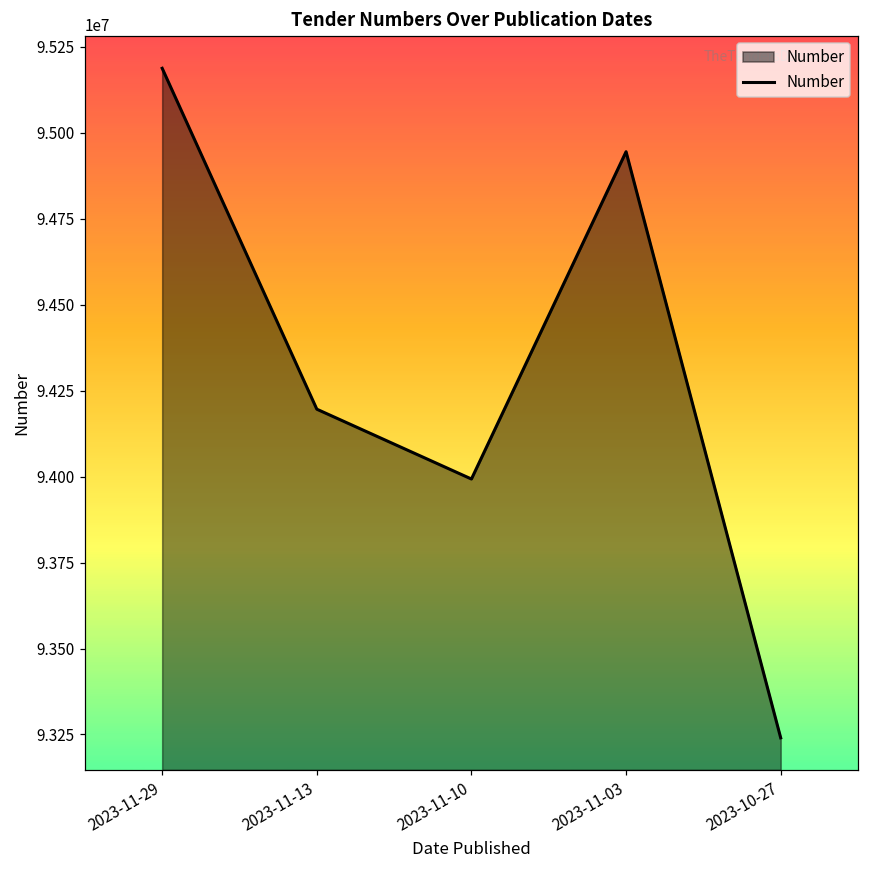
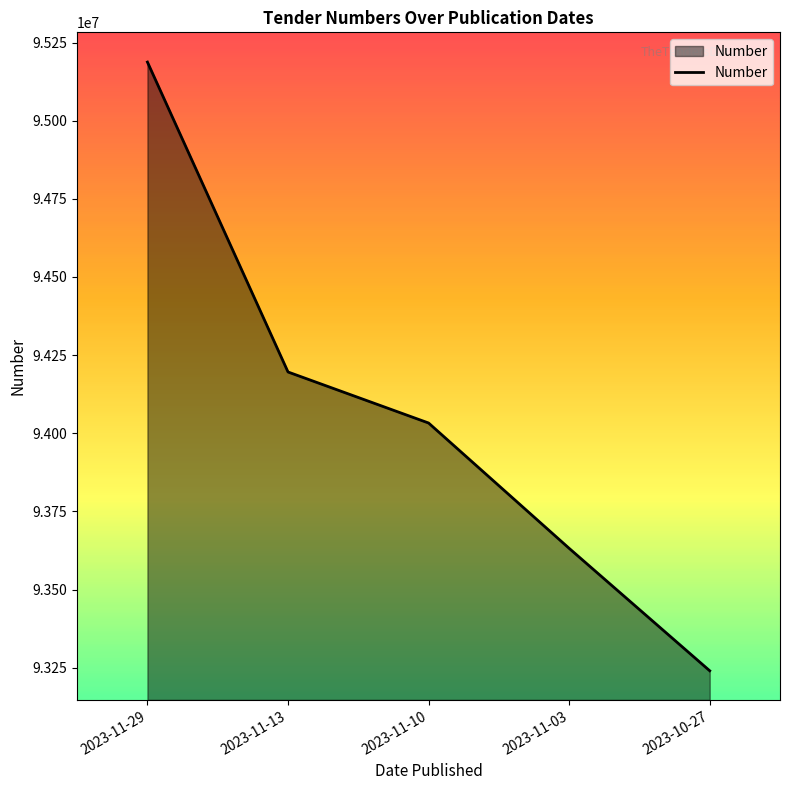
  {
    "2023-11-29": 95190000,
    "2023-11-13": 94200000,
-   "2023-11-10": 93990000,
-   "2023-11-03": 94940000,
+   "2023-11-10": 94030000,
+   "2023-11-03": 93630000,
    "2023-10-27": 93240000
  }
